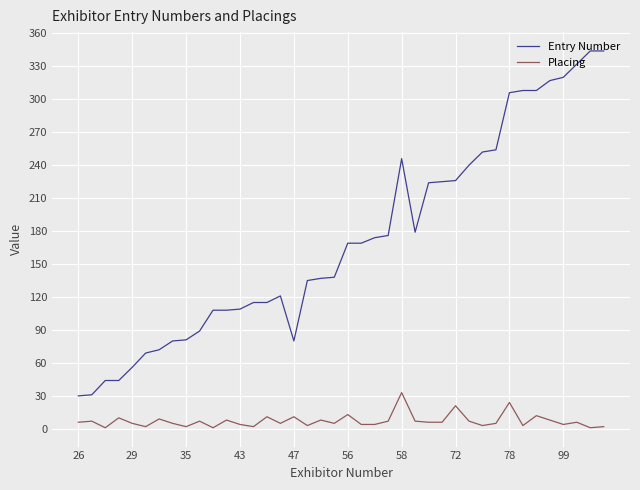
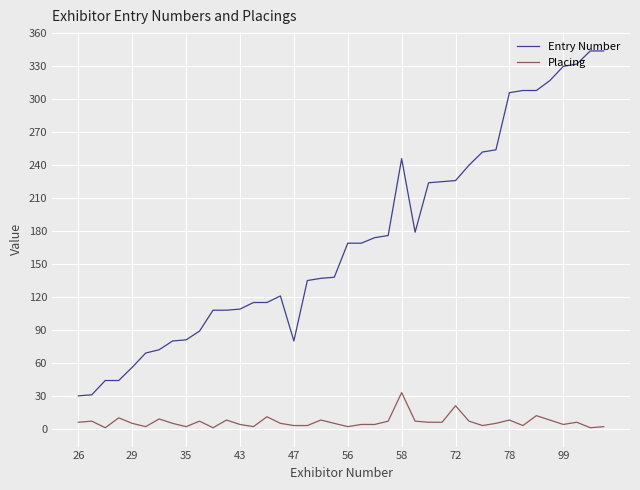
  {
    "Entry Number": {
      "43": 109,
      "47": 80,
      "56": 169,
      "58": 246,
      "72": 226,
      "78": 306,
-     "99": 320
+     "99": 330
    },
    "Placing": {
      "43": 4,
-     "47": 11,
-     "56": 13,
+     "47": 3,
+     "56": 2,
      "58": 33,
      "72": 21,
-     "78": 24,
+     "78": 8,
      "99": 4
    }
  }
